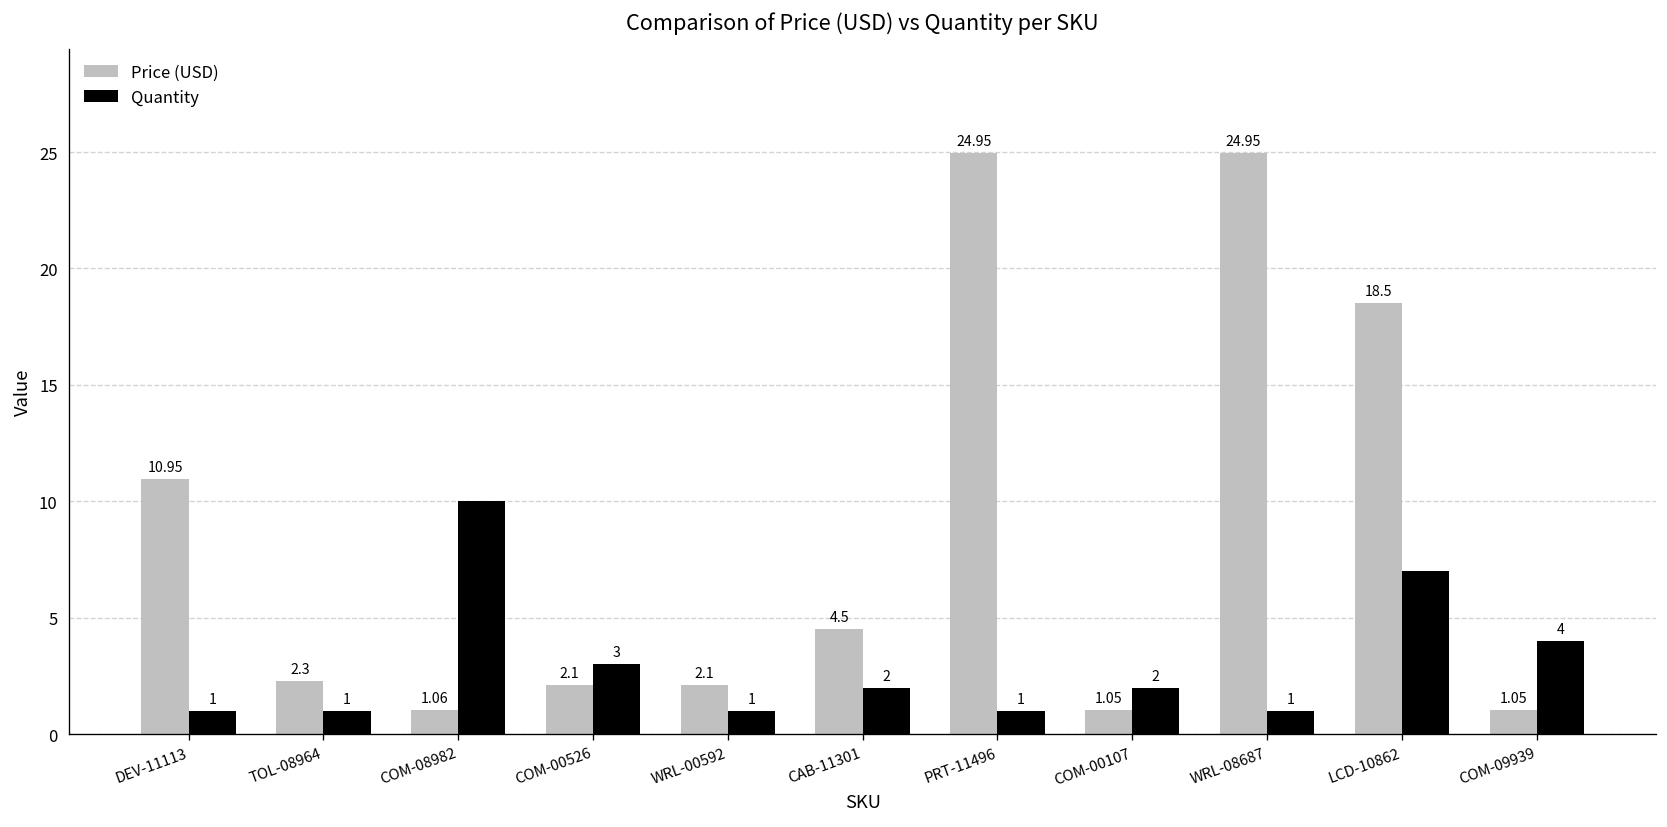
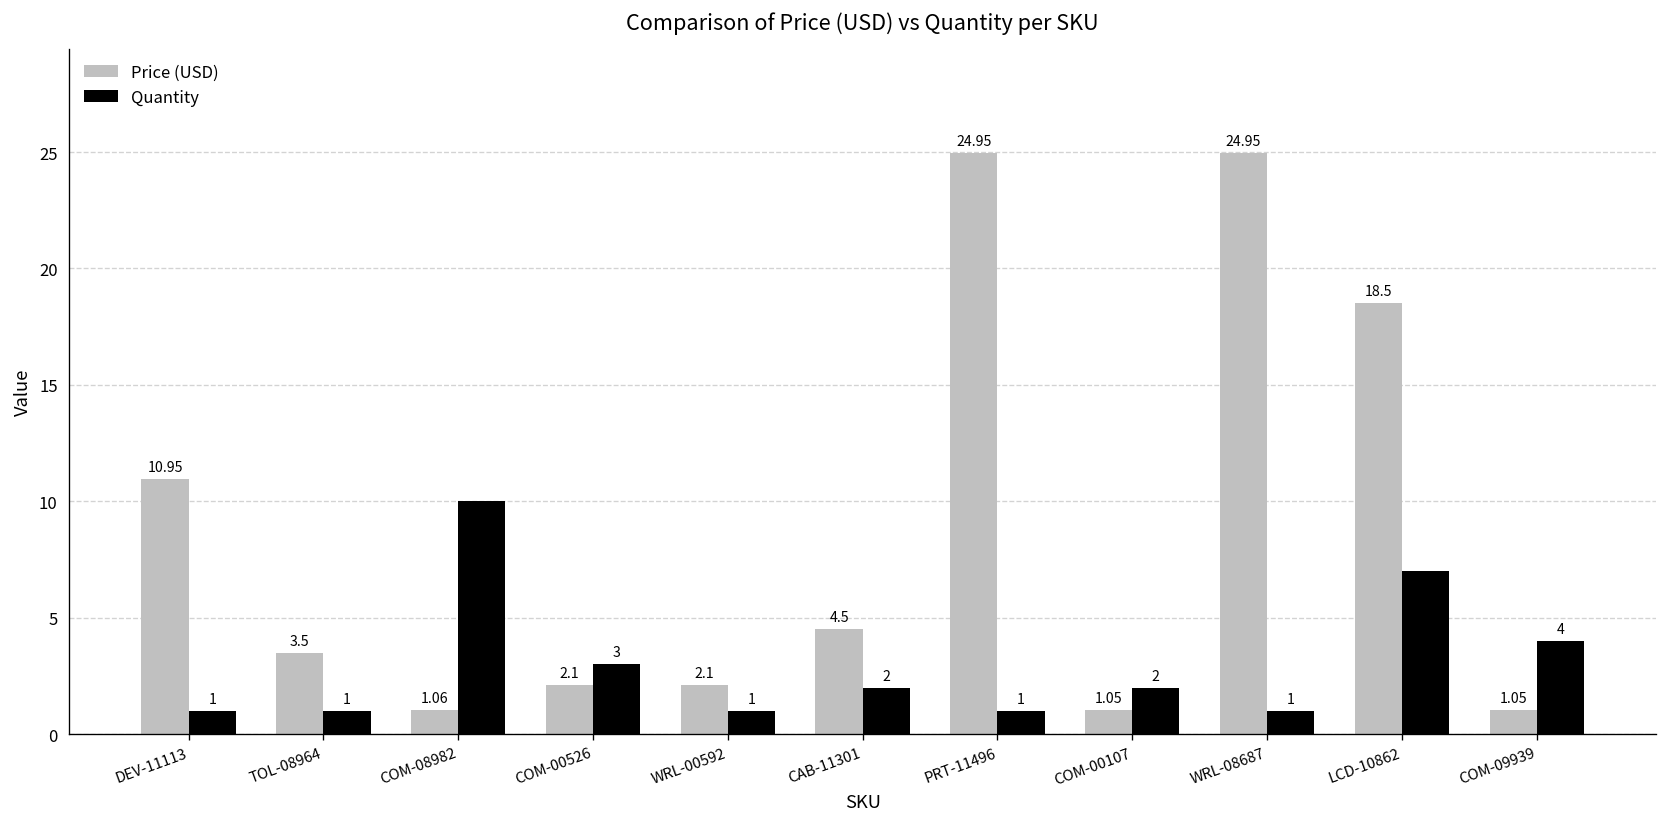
  {
    "Price (USD)": {
      "DEV-11113": 10.95,
-     "TOL-08964": 2.3,
+     "TOL-08964": 3.5,
      "COM-08982": 1.06,
      "COM-00526": 2.1,
      "WRL-00592": 2.1,
      "CAB-11301": 4.5,
      "PRT-11496": 24.95,
      "COM-00107": 1.05,
      "WRL-08687": 24.95,
      "LCD-10862": 18.5,
      "COM-09939": 1.05
    },
    "Quantity": {
      "DEV-11113": 1,
      "TOL-08964": 1,
      "COM-00526": 3,
      "WRL-00592": 1,
      "CAB-11301": 2,
      "PRT-11496": 1,
      "COM-00107": 2,
      "WRL-08687": 1,
      "COM-09939": 4
    }
  }
